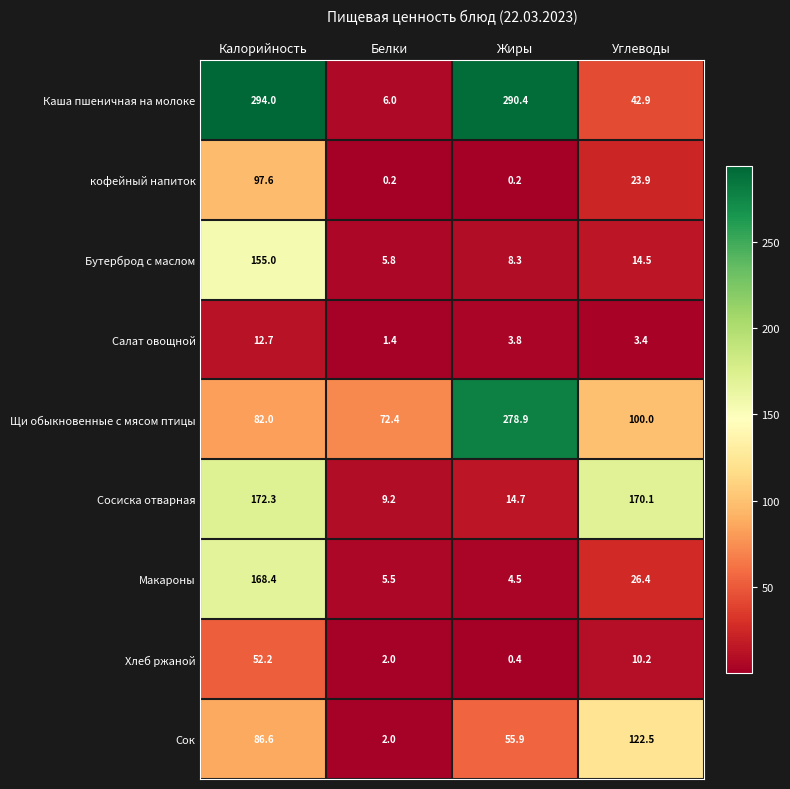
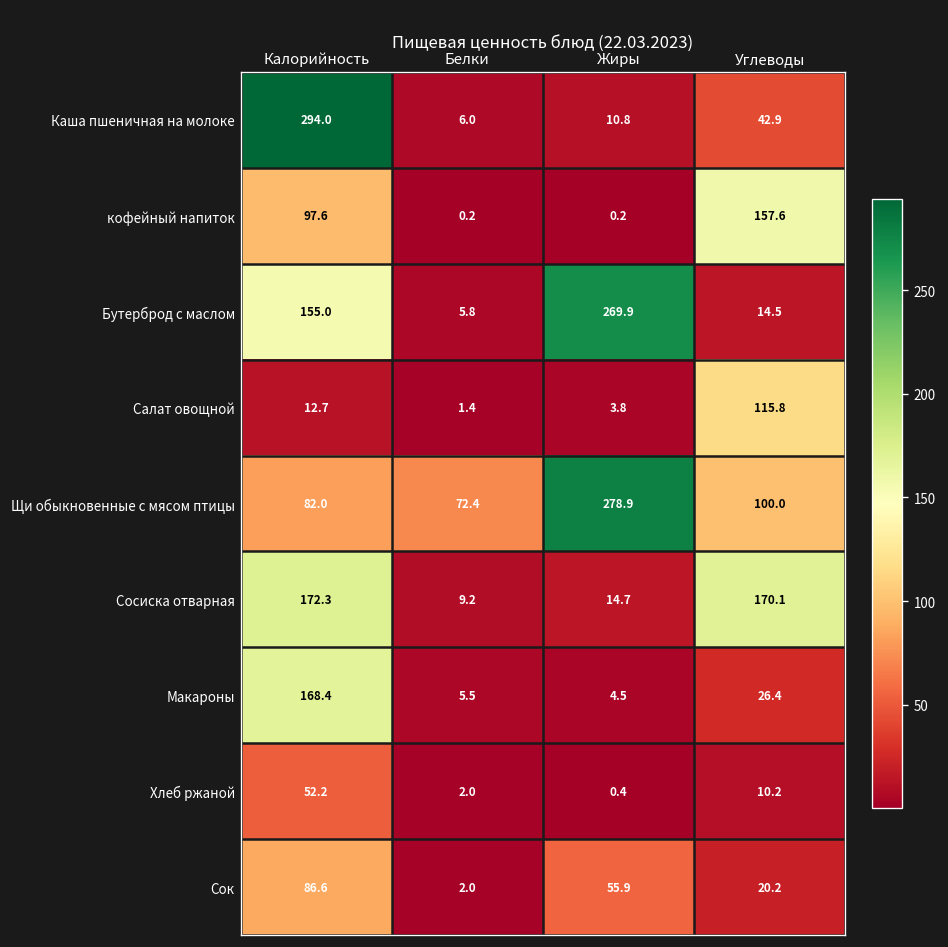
  {
    "Каша пшеничная на молоке": {
      "Калорийность": 294.0,
      "Белки": 6.0,
-     "Жиры": 290.4,
+     "Жиры": 10.8,
      "Углеводы": 42.9
    },
    "кофейный напиток": {
      "Калорийность": 97.6,
      "Белки": 0.2,
      "Жиры": 0.2,
-     "Углеводы": 23.9
+     "Углеводы": 157.6
    },
    "Бутерброд с маслом": {
      "Калорийность": 155.0,
      "Белки": 5.8,
-     "Жиры": 8.3,
+     "Жиры": 269.9,
      "Углеводы": 14.5
    },
    "Салат овощной": {
      "Калорийность": 12.7,
      "Белки": 1.4,
      "Жиры": 3.8,
-     "Углеводы": 3.4
+     "Углеводы": 115.8
    },
    "Щи обыкновенные с мясом птицы": {
      "Калорийность": 82.0,
      "Белки": 72.4,
      "Жиры": 278.9,
      "Углеводы": 100.0
    },
    "Сосиска отварная": {
      "Калорийность": 172.3,
      "Белки": 9.2,
      "Жиры": 14.7,
      "Углеводы": 170.1
    },
    "Макароны": {
      "Калорийность": 168.4,
      "Белки": 5.5,
      "Жиры": 4.5,
      "Углеводы": 26.4
    },
    "Хлеб ржаной": {
      "Калорийность": 52.2,
      "Белки": 2.0,
      "Жиры": 0.4,
      "Углеводы": 10.2
    },
    "Сок": {
      "Калорийность": 86.6,
      "Белки": 2.0,
      "Жиры": 55.9,
-     "Углеводы": 122.5
+     "Углеводы": 20.2
    }
  }
